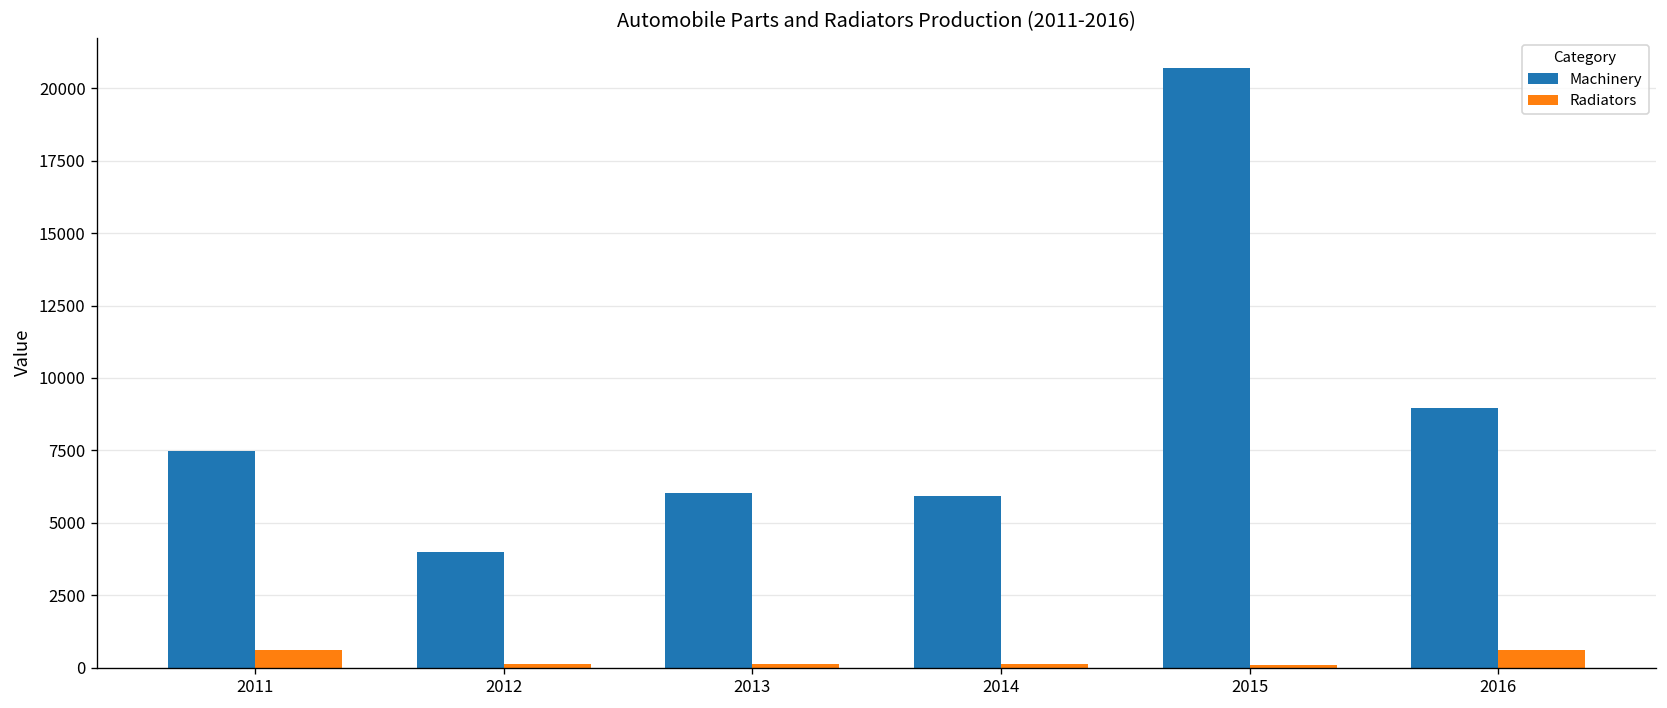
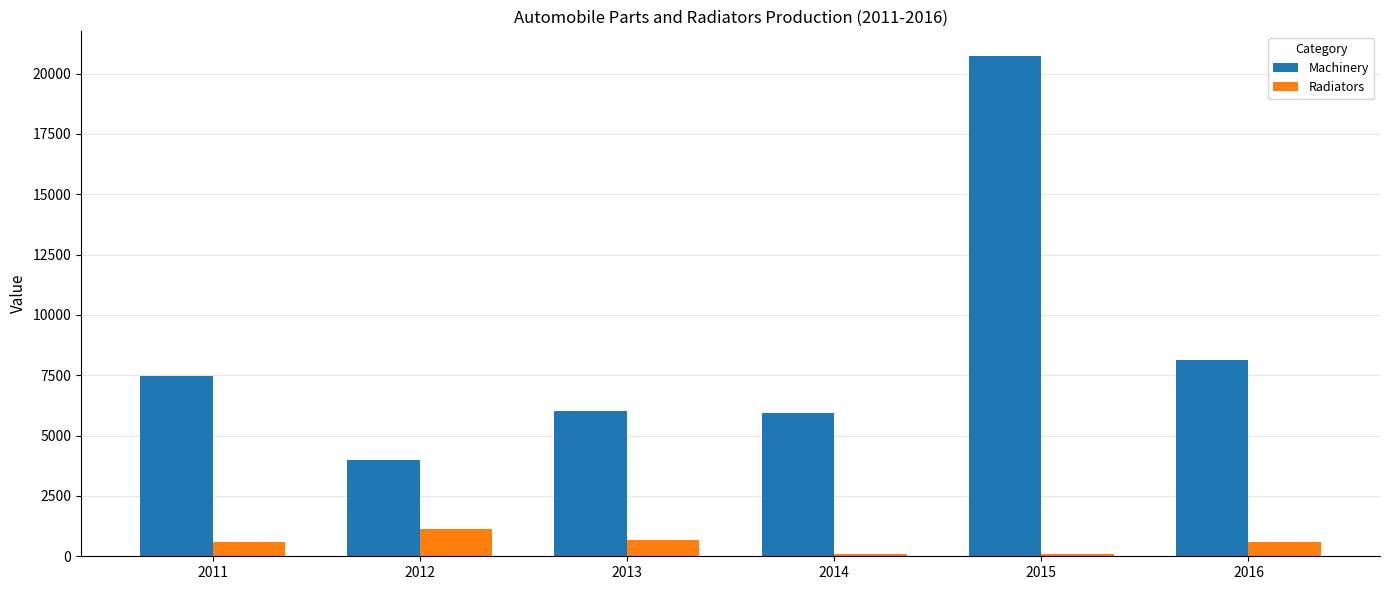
  {
    "Machinery": {
      "2011": 7500,
      "2012": 4000,
      "2013": 6000,
      "2014": 5900,
      "2015": 20700,
-     "2016": 9000
+     "2016": 8100
    },
    "Radiators": {
      "2011": 600,
-     "2012": 100,
-     "2013": 100,
+     "2012": 1100,
+     "2013": 700,
      "2014": 100,
      "2016": 600
    }
  }
